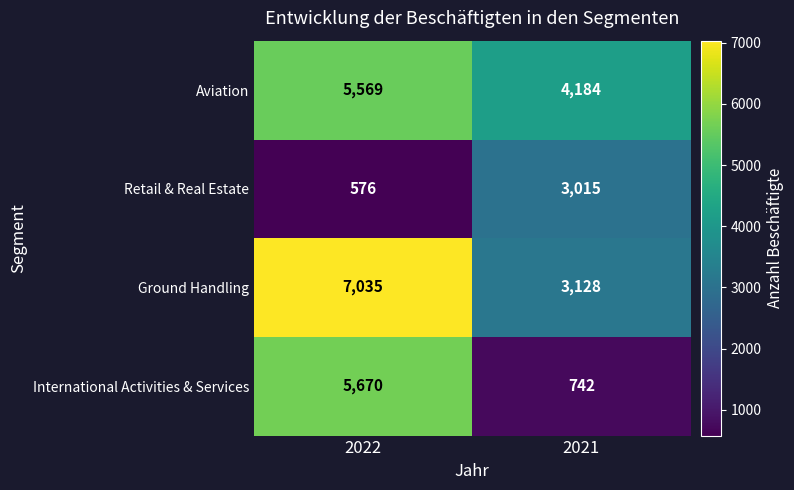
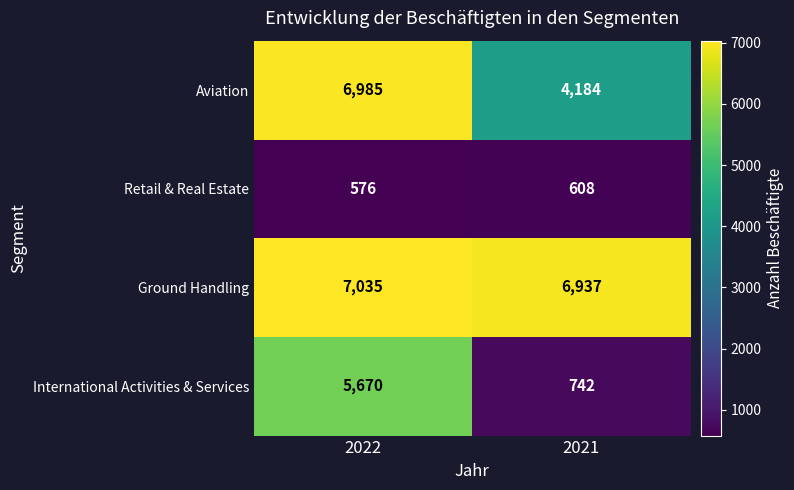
  {
    "Aviation": {
-     "2022": "5,569",
+     "2022": "6,985",
      "2021": "4,184"
    },
    "Retail & Real Estate": {
      "2022": "576",
-     "2021": "3,015"
+     "2021": "608"
    },
    "Ground Handling": {
      "2022": "7,035",
-     "2021": "3,128"
+     "2021": "6,937"
    },
    "International Activities & Services": {
      "2022": "5,670",
      "2021": "742"
    }
  }
